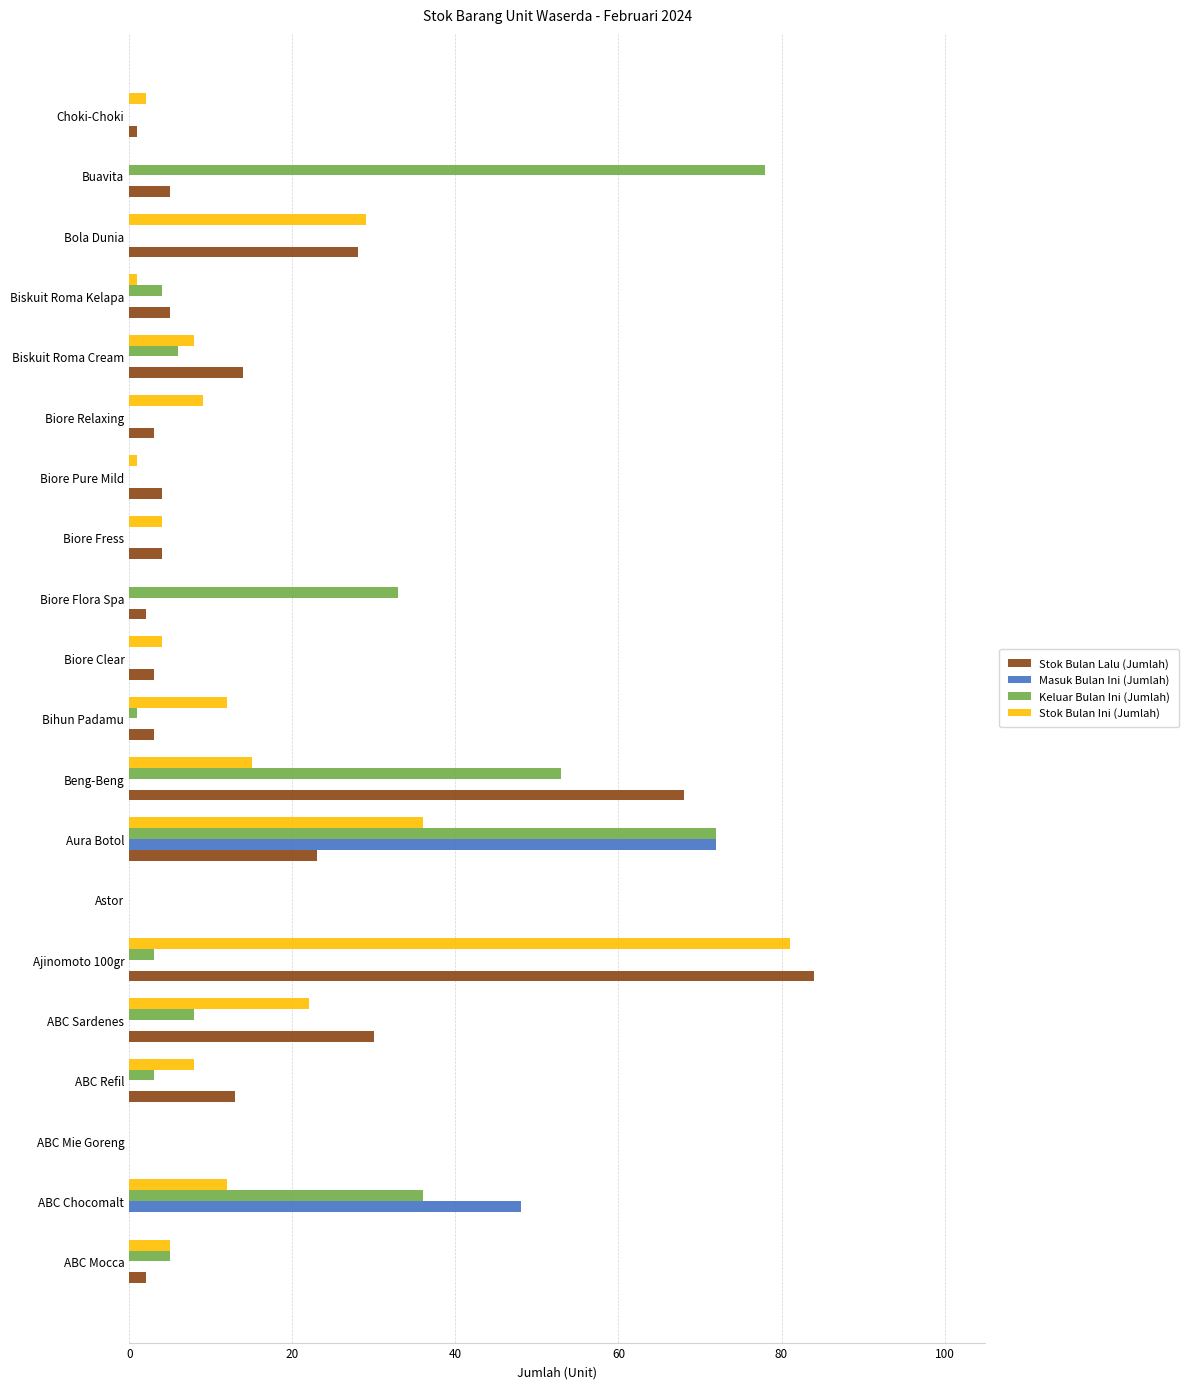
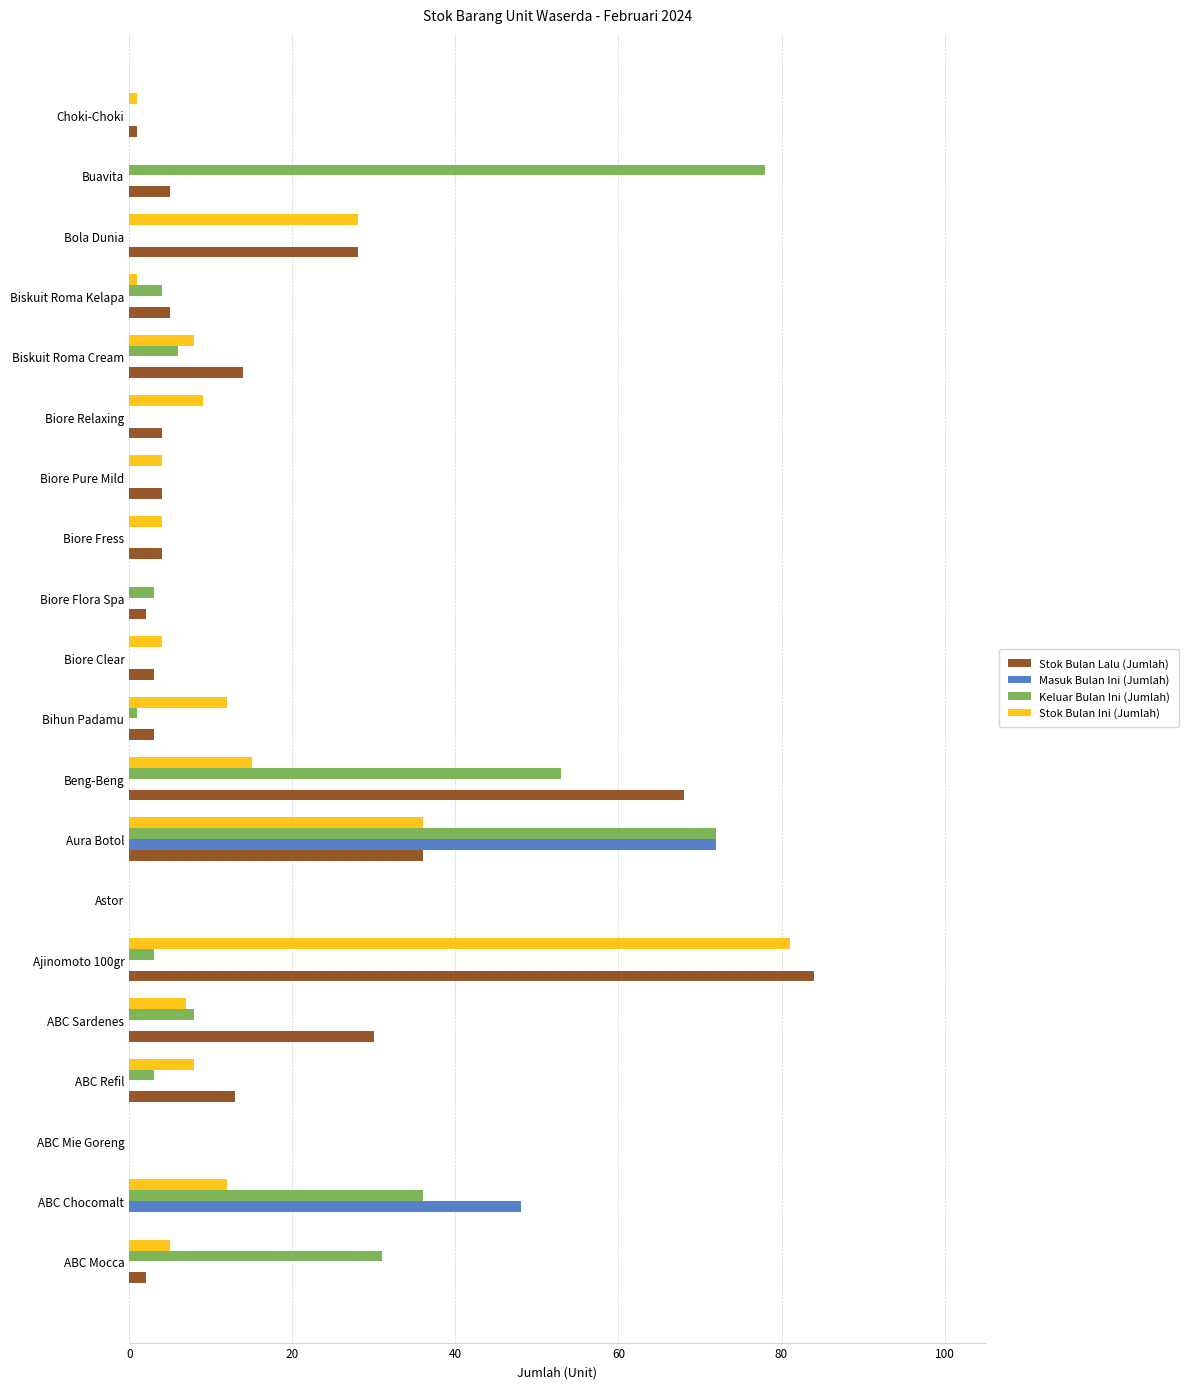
  {
    "Stok Bulan Lalu (Jumlah)": {
      "Choki-Choki": 1,
      "Buavita": 5,
      "Bola Dunia": 28,
      "Biskuit Roma Kelapa": 5,
      "Biskuit Roma Cream": 14,
-     "Biore Relaxing": 3,
+     "Biore Relaxing": 4,
      "Biore Pure Mild": 4,
      "Biore Fress": 4,
      "Biore Flora Spa": 2,
      "Biore Clear": 3,
      "Bihun Padamu": 3,
      "Beng-Beng": 68,
-     "Aura Botol": 23,
+     "Aura Botol": 36,
      "Astor": 0,
      "Ajinomoto 100gr": 84,
      "ABC Sardenes": 30,
      "ABC Refil": 13,
      "ABC Mie Goreng": 0,
      "ABC Chocomalt": 0,
      "ABC Mocca": 2
    },
    "Masuk Bulan Ini (Jumlah)": {
      "Choki-Choki": 0,
      "Buavita": 0,
      "Bola Dunia": 0,
      "Biskuit Roma Kelapa": 0,
      "Biskuit Roma Cream": 0,
      "Biore Relaxing": 0,
      "Biore Pure Mild": 0,
      "Biore Fress": 0,
      "Biore Flora Spa": 0,
      "Biore Clear": 0,
      "Bihun Padamu": 0,
      "Beng-Beng": 0,
      "Aura Botol": 72,
      "Astor": 0,
      "Ajinomoto 100gr": 0,
      "ABC Sardenes": 0,
      "ABC Refil": 0,
      "ABC Mie Goreng": 0,
      "ABC Chocomalt": 48,
      "ABC Mocca": 0
    },
    "Keluar Bulan Ini (Jumlah)": {
      "Choki-Choki": 0,
      "Buavita": 78,
      "Bola Dunia": 0,
      "Biskuit Roma Kelapa": 4,
      "Biskuit Roma Cream": 6,
      "Biore Relaxing": 0,
      "Biore Pure Mild": 0,
      "Biore Fress": 0,
-     "Biore Flora Spa": 33,
+     "Biore Flora Spa": 3,
      "Biore Clear": 0,
      "Bihun Padamu": 1,
      "Beng-Beng": 53,
      "Aura Botol": 72,
      "Astor": 0,
      "Ajinomoto 100gr": 3,
      "ABC Sardenes": 8,
      "ABC Refil": 3,
      "ABC Mie Goreng": 0,
      "ABC Chocomalt": 36,
-     "ABC Mocca": 5
+     "ABC Mocca": 31
    },
    "Stok Bulan Ini (Jumlah)": {
-     "Choki-Choki": 2,
+     "Choki-Choki": 1,
      "Buavita": 0,
-     "Bola Dunia": 29,
+     "Bola Dunia": 28,
      "Biskuit Roma Kelapa": 1,
      "Biskuit Roma Cream": 8,
      "Biore Relaxing": 9,
-     "Biore Pure Mild": 1,
+     "Biore Pure Mild": 4,
      "Biore Fress": 4,
      "Biore Flora Spa": 0,
      "Biore Clear": 4,
      "Bihun Padamu": 12,
      "Beng-Beng": 15,
      "Aura Botol": 36,
      "Astor": 0,
      "Ajinomoto 100gr": 81,
-     "ABC Sardenes": 22,
+     "ABC Sardenes": 7,
      "ABC Refil": 8,
      "ABC Mie Goreng": 0,
      "ABC Chocomalt": 12,
      "ABC Mocca": 5
    }
  }
